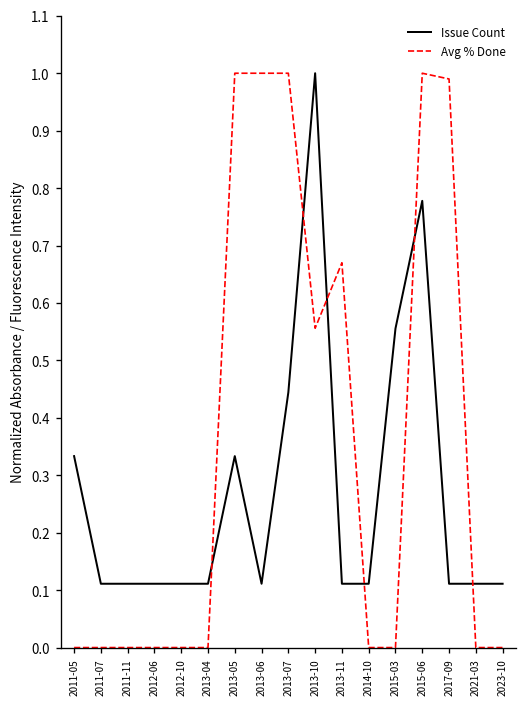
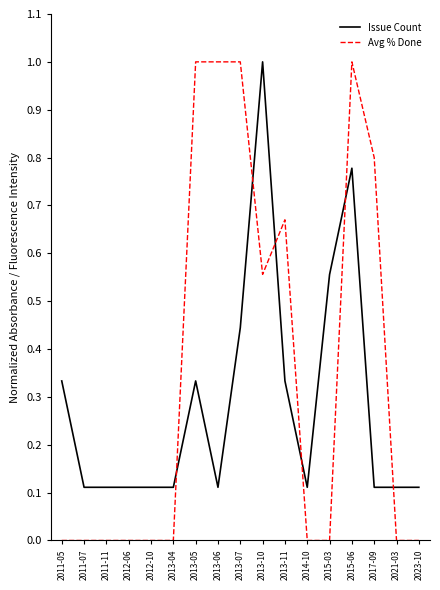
  {
    "Issue Count": {
      "2011-05": 0.33,
      "2011-07": 0.11,
      "2011-11": 0.11,
      "2012-06": 0.11,
      "2012-10": 0.11,
      "2013-04": 0.11,
      "2013-05": 0.33,
      "2013-06": 0.11,
      "2013-07": 0.44,
      "2013-10": 1.00,
-     "2013-11": 0.11,
+     "2013-11": 0.33,
      "2014-10": 0.11,
      "2015-03": 0.56,
      "2015-06": 0.78,
      "2017-09": 0.11,
      "2021-03": 0.11,
      "2023-10": 0.11
    },
    "Avg % Done": {
      "2011-05": 0.00,
      "2011-07": 0.00,
      "2011-11": 0.00,
      "2012-06": 0.00,
      "2012-10": 0.00,
      "2013-04": 0.00,
      "2013-05": 1.00,
      "2013-06": 1.00,
      "2013-07": 1.00,
      "2013-10": 0.56,
      "2013-11": 0.67,
      "2014-10": 0.00,
      "2015-03": 0.00,
      "2015-06": 1.00,
-     "2017-09": 0.99,
+     "2017-09": 0.80,
      "2021-03": 0.00,
      "2023-10": 0.00
    }
  }
